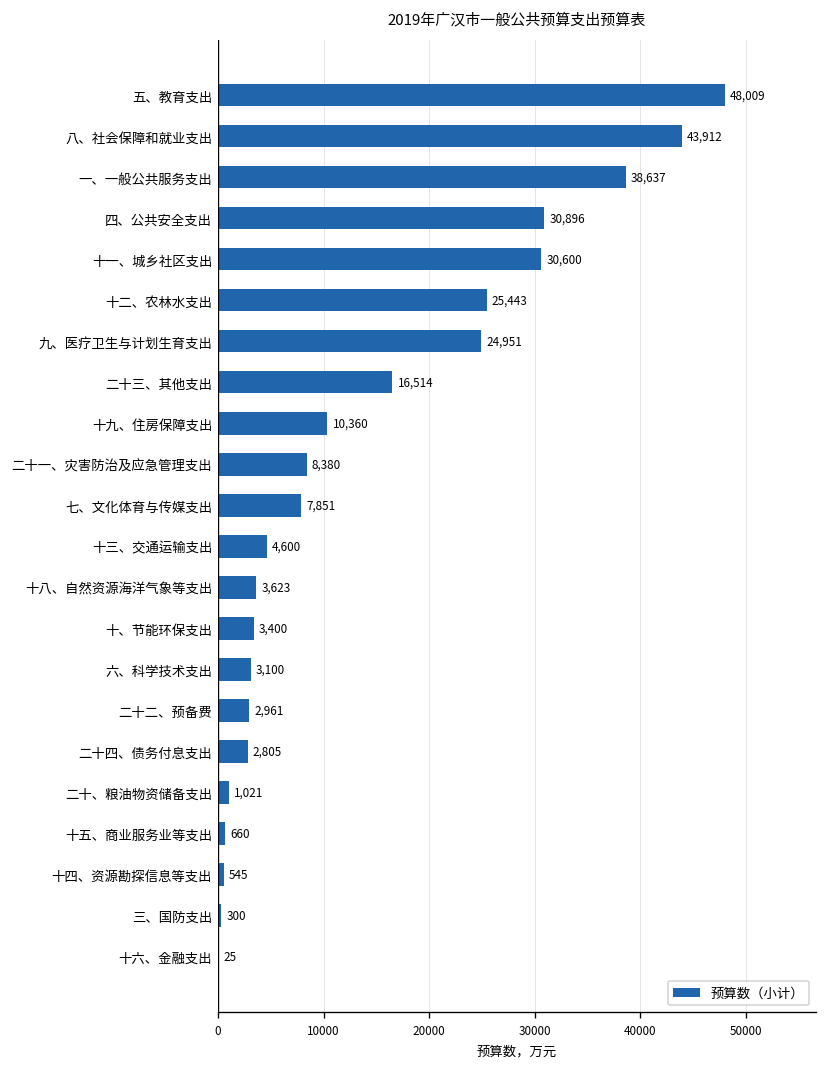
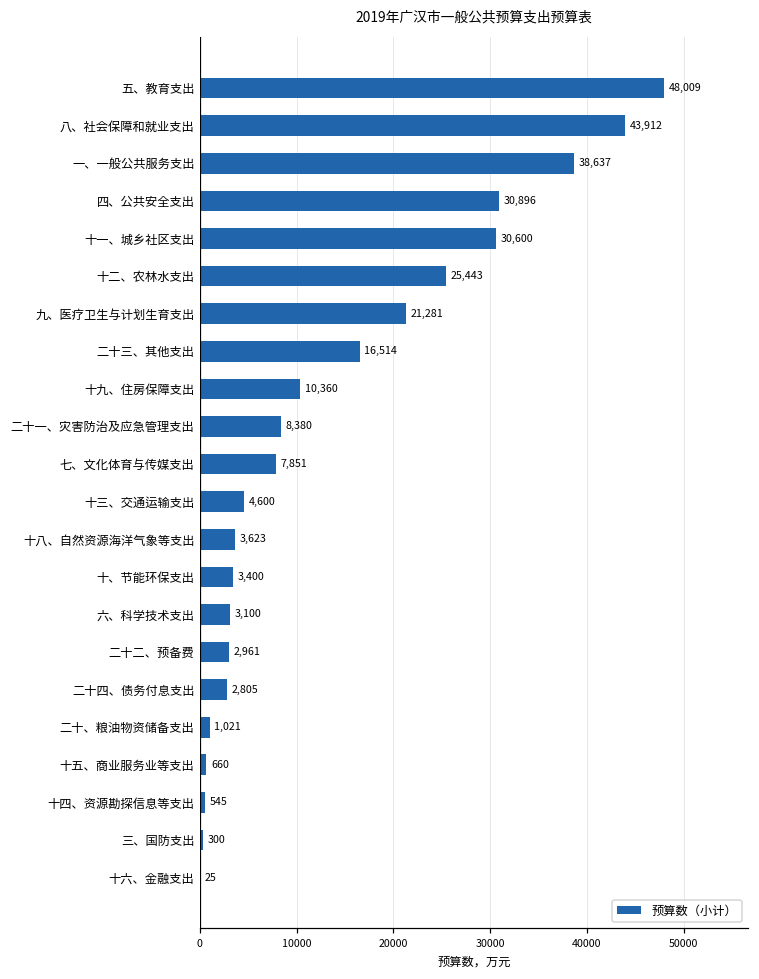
  {
    "五、教育支出": "48,009",
    "八、社会保障和就业支出": "43,912",
    "一、一般公共服务支出": "38,637",
    "四、公共安全支出": "30,896",
    "十一、城乡社区支出": "30,600",
    "十二、农林水支出": "25,443",
-   "九、医疗卫生与计划生育支出": "24,951",
+   "九、医疗卫生与计划生育支出": "21,281",
    "二十三、其他支出": "16,514",
    "十九、住房保障支出": "10,360",
    "二十一、灾害防治及应急管理支出": "8,380",
    "七、文化体育与传媒支出": "7,851",
    "十三、交通运输支出": "4,600",
    "十八、自然资源海洋气象等支出": "3,623",
    "十、节能环保支出": "3,400",
    "六、科学技术支出": "3,100",
    "二十二、预备费": "2,961",
    "二十四、债务付息支出": "2,805",
    "二十、粮油物资储备支出": "1,021",
    "十五、商业服务业等支出": "660",
    "十四、资源勘探信息等支出": "545",
    "三、国防支出": "300",
    "十六、金融支出": "25"
  }
